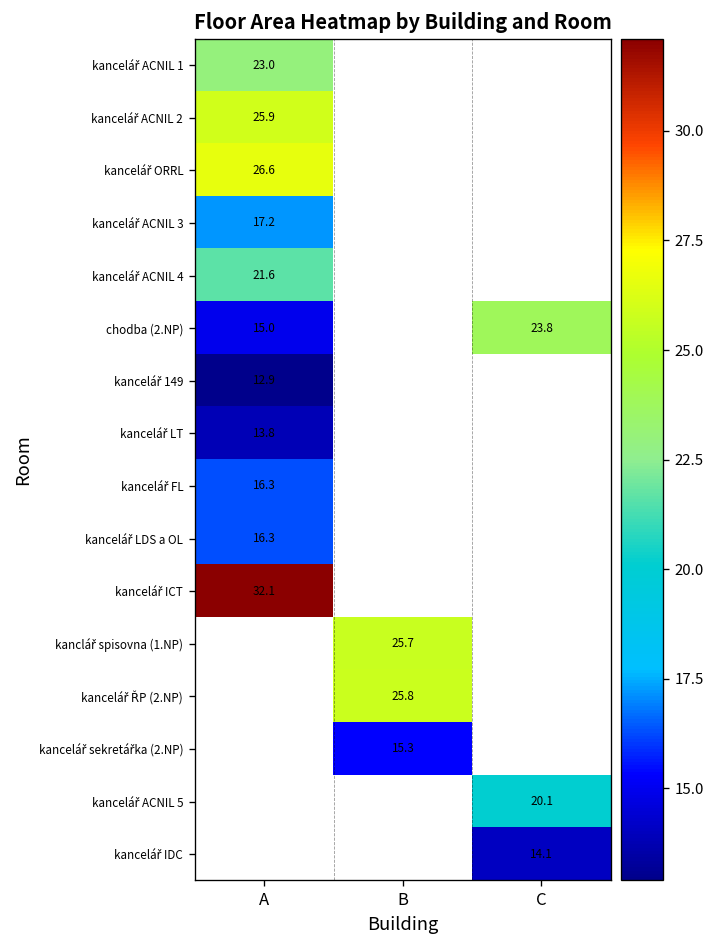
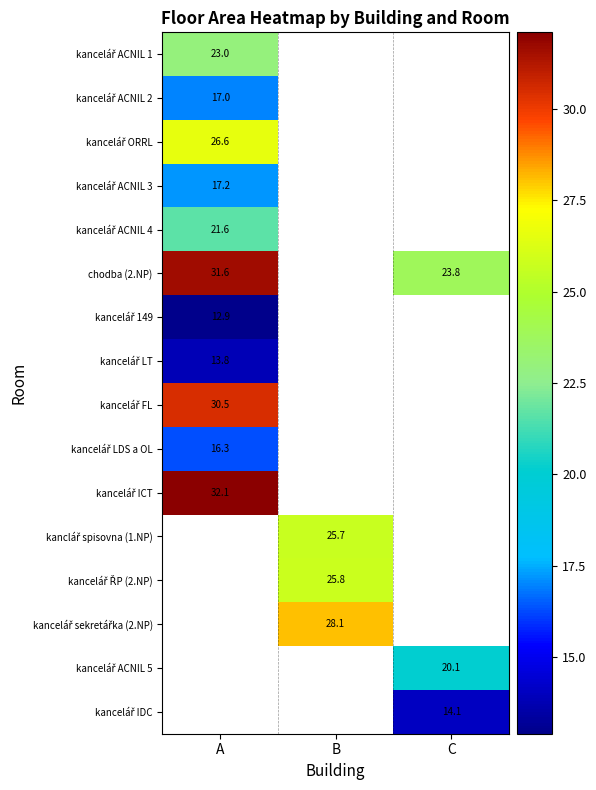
  {
    "kancelář ACNIL 1": {
      "A": 23.0
    },
    "kancelář ACNIL 2": {
-     "A": 25.9
+     "A": 17.0
    },
    "kancelář ORRL": {
      "A": 26.6
    },
    "kancelář ACNIL 3": {
      "A": 17.2
    },
    "kancelář ACNIL 4": {
      "A": 21.6
    },
    "chodba (2.NP)": {
-     "A": 15.0,
+     "A": 31.6,
      "C": 23.8
    },
    "kancelář 149": {
      "A": 12.9
    },
    "kancelář LT": {
      "A": 13.8
    },
    "kancelář FL": {
-     "A": 16.3
+     "A": 30.5
    },
    "kancelář LDS a OL": {
      "A": 16.3
    },
    "kancelář ICT": {
      "A": 32.1
    },
    "kanclář spisovna (1.NP)": {
      "B": 25.7
    },
    "kancelář ŘP (2.NP)": {
      "B": 25.8
    },
    "kancelář sekretářka (2.NP)": {
-     "B": 15.3
+     "B": 28.1
    },
    "kancelář ACNIL 5": {
      "C": 20.1
    },
    "kancelář IDC": {
      "C": 14.1
    }
  }
